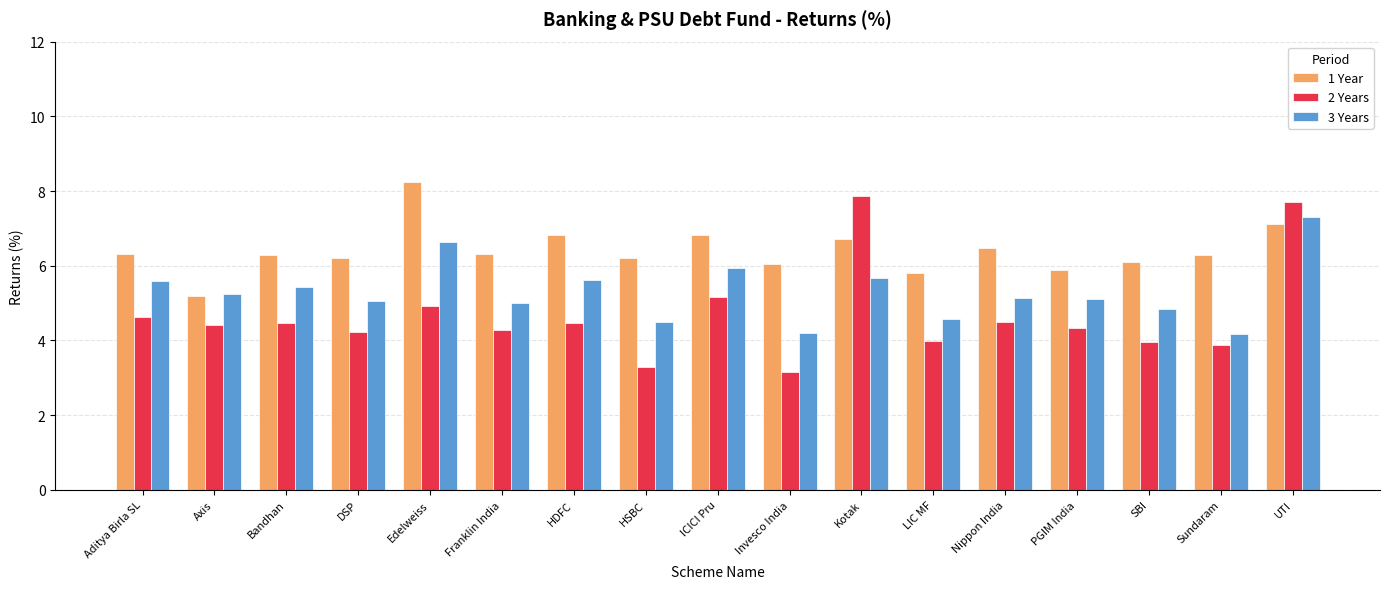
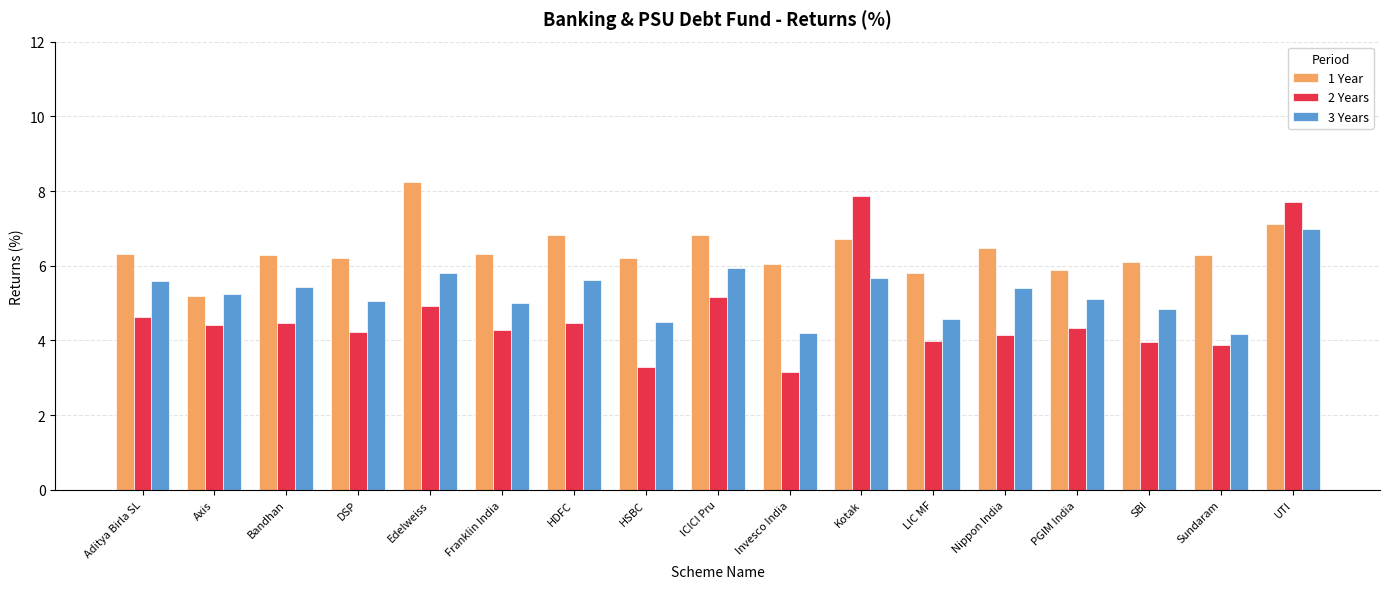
  {
    "1 Year": {
      "Aditya Birla SL": 6.3,
      "Axis": 5.2,
      "Bandhan": 6.3,
      "DSP": 6.2,
      "Edelweiss": 8.3,
      "Franklin India": 6.3,
      "HDFC": 6.8,
      "HSBC": 6.2,
      "ICICI Pru": 6.8,
      "Invesco India": 6.0,
      "Kotak": 6.7,
      "LIC MF": 5.8,
      "Nippon India": 6.5,
      "PGIM India": 5.9,
      "SBI": 6.1,
      "Sundaram": 6.3,
      "UTI": 7.1
    },
    "2 Years": {
      "Aditya Birla SL": 4.6,
      "Axis": 4.4,
      "Bandhan": 4.5,
      "DSP": 4.2,
      "Edelweiss": 4.9,
      "Franklin India": 4.3,
      "HDFC": 4.5,
      "HSBC": 3.3,
      "ICICI Pru": 5.2,
      "Invesco India": 3.2,
      "Kotak": 7.9,
      "LIC MF": 4.0,
-     "Nippon India": 4.5,
+     "Nippon India": 4.1,
      "PGIM India": 4.3,
      "SBI": 4.0,
      "Sundaram": 3.9,
      "UTI": 7.7
    },
    "3 Years": {
      "Aditya Birla SL": 5.6,
      "Axis": 5.2,
      "Bandhan": 5.4,
      "DSP": 5.1,
-     "Edelweiss": 6.6,
+     "Edelweiss": 5.8,
      "Franklin India": 5.0,
      "HDFC": 5.6,
      "HSBC": 4.5,
      "ICICI Pru": 5.9,
      "Invesco India": 4.2,
      "Kotak": 5.7,
      "LIC MF": 4.6,
-     "Nippon India": 5.1,
+     "Nippon India": 5.4,
      "PGIM India": 5.1,
      "SBI": 4.8,
      "Sundaram": 4.2,
-     "UTI": 7.3
+     "UTI": 7.0
    }
  }
